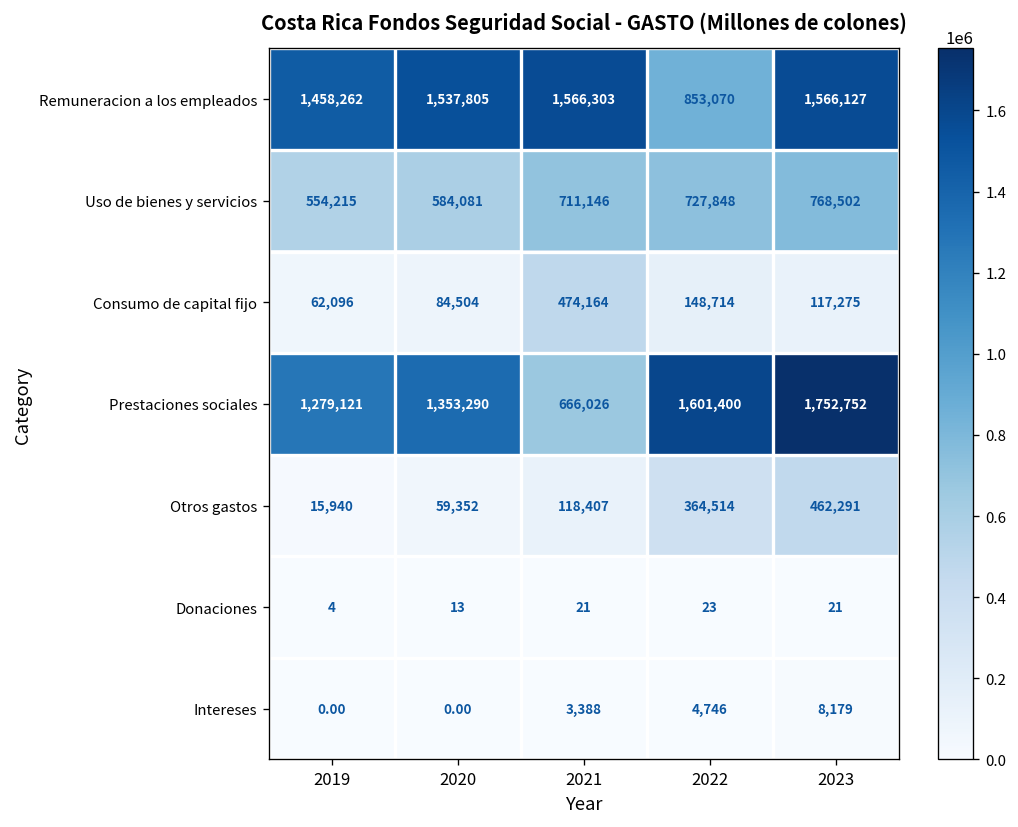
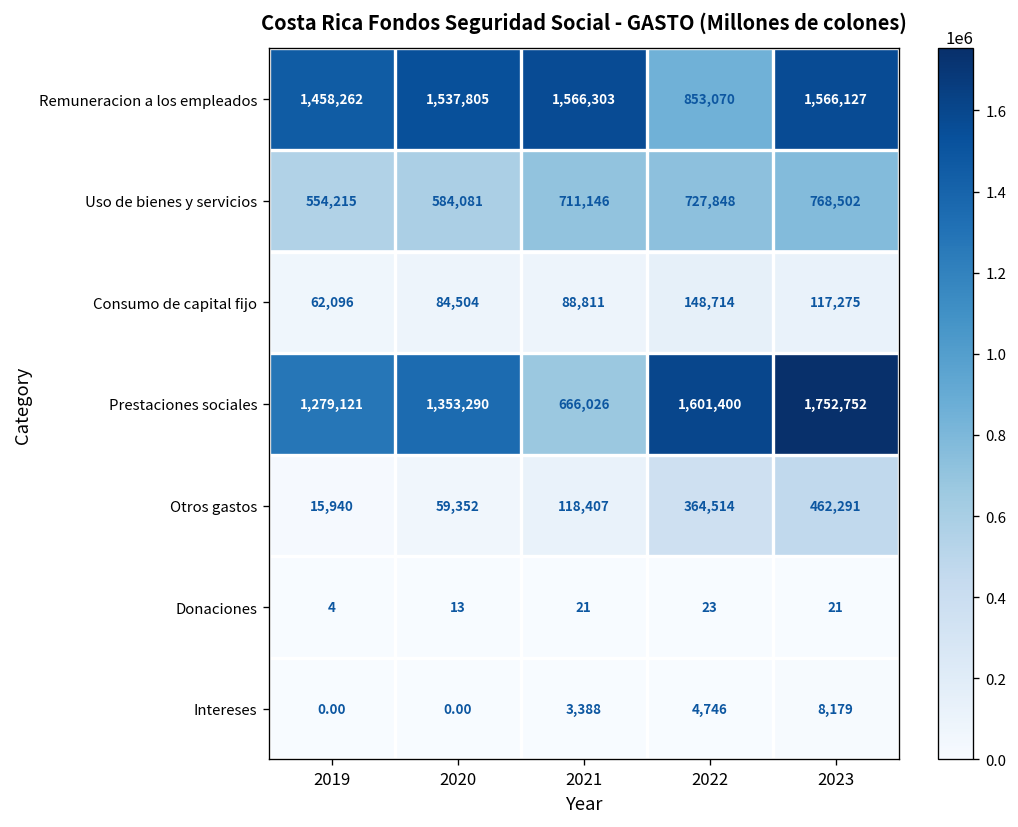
  {
    "Remuneracion a los empleados": {
      "2019": "1,458,262",
      "2020": "1,537,805",
      "2021": "1,566,303",
      "2022": "853,070",
      "2023": "1,566,127"
    },
    "Uso de bienes y servicios": {
      "2019": "554,215",
      "2020": "584,081",
      "2021": "711,146",
      "2022": "727,848",
      "2023": "768,502"
    },
    "Consumo de capital fijo": {
      "2019": "62,096",
      "2020": "84,504",
-     "2021": "474,164",
+     "2021": "88,811",
      "2022": "148,714",
      "2023": "117,275"
    },
    "Prestaciones sociales": {
      "2019": "1,279,121",
      "2020": "1,353,290",
      "2021": "666,026",
      "2022": "1,601,400",
      "2023": "1,752,752"
    },
    "Otros gastos": {
      "2019": "15,940",
      "2020": "59,352",
      "2021": "118,407",
      "2022": "364,514",
      "2023": "462,291"
    },
    "Donaciones": {
      "2019": "4",
      "2020": "13",
      "2021": "21",
      "2022": "23",
      "2023": "21"
    },
    "Intereses": {
      "2019": "0.00",
      "2020": "0.00",
      "2021": "3,388",
      "2022": "4,746",
      "2023": "8,179"
    }
  }
